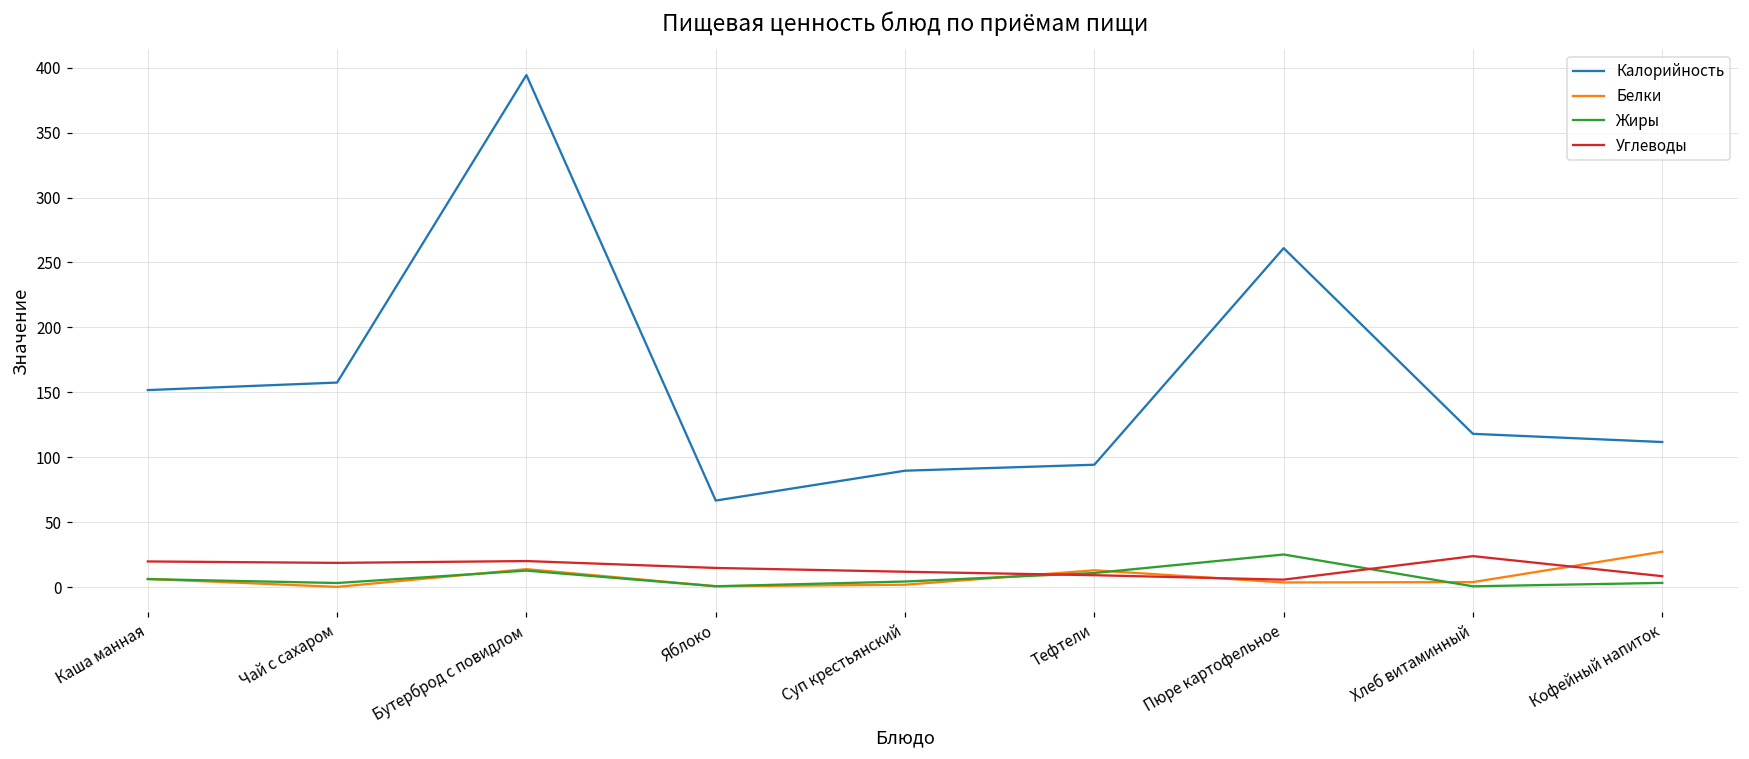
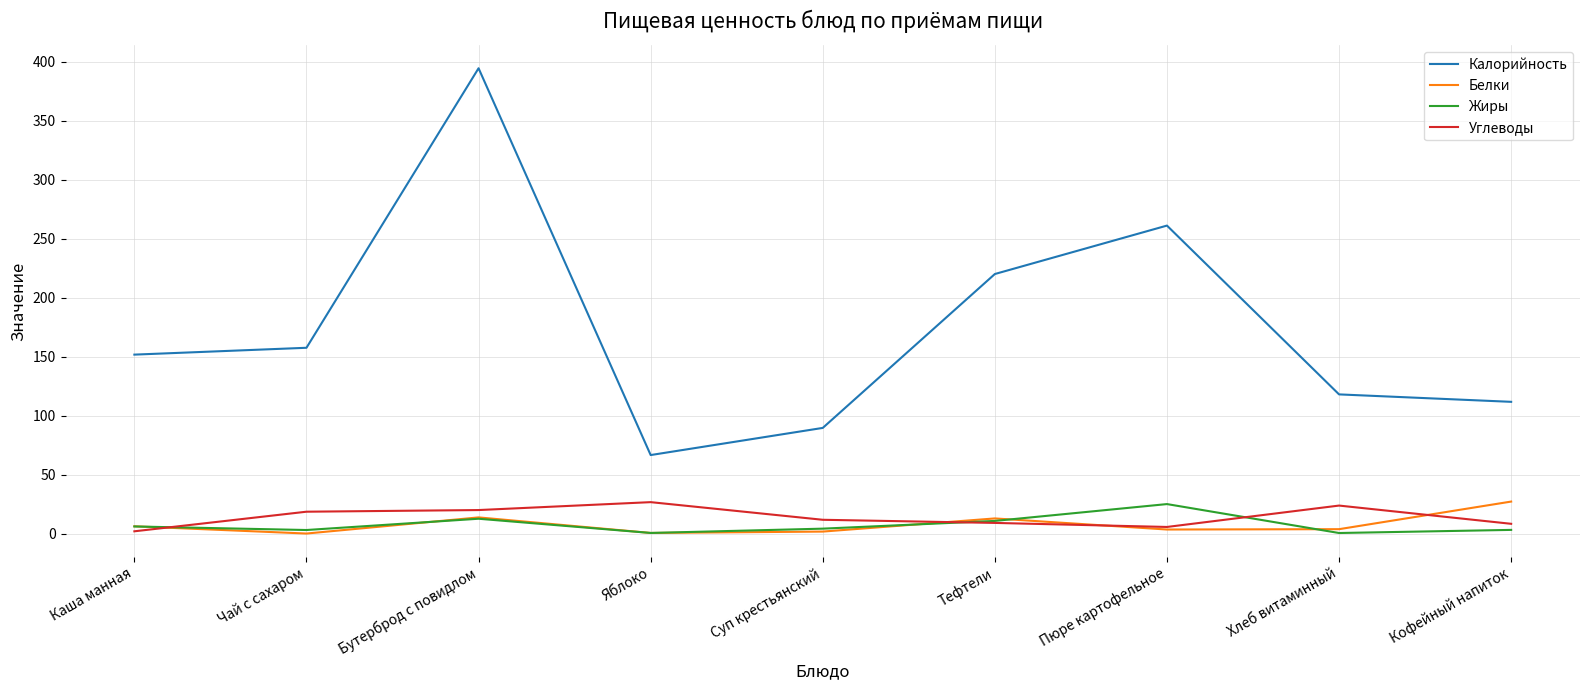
  {
    "Калорийность": {
      "Каша манная": 152,
      "Чай с сахаром": 158,
      "Бутерброд с повидлом": 394,
      "Яблоко": 67,
      "Суп крестьянский": 90,
-     "Тефтели": 94,
+     "Тефтели": 220,
      "Пюре картофельное": 261,
      "Хлеб витаминный": 118,
      "Кофейный напиток": 112
    },
    "Белки": {
      "Чай с сахаром": 0,
      "Суп крестьянский": 2,
      "Хлеб витаминный": 4,
      "Кофейный напиток": 27
    },
    "Жиры": {
      "Чай с сахаром": 3,
      "Суп крестьянский": 4,
      "Пюре картофельное": 25,
      "Хлеб витаминный": 1,
      "Кофейный напиток": 3
    },
    "Углеводы": {
-     "Каша манная": 20,
+     "Каша манная": 2,
      "Чай с сахаром": 19,
      "Бутерброд с повидлом": 20,
-     "Яблоко": 15,
+     "Яблоко": 27,
      "Суп крестьянский": 12,
      "Хлеб витаминный": 24,
      "Кофейный напиток": 8
    }
  }
